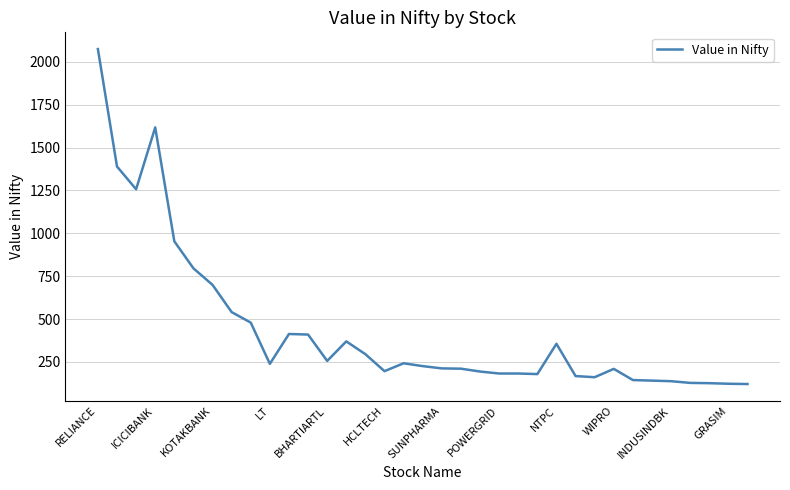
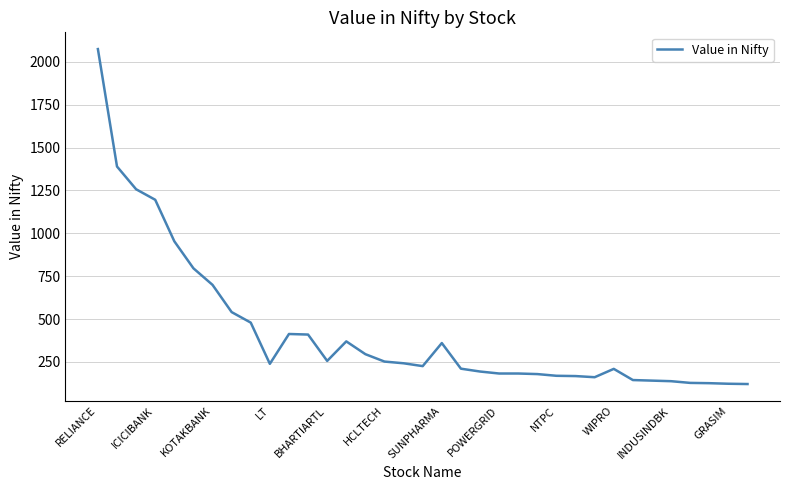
  {
    "RELIANCE": 2070,
-   "ICICIBANK": 1620,
+   "ICICIBANK": 1200,
    "KOTAKBANK": 700,
    "LT": 240,
    "BHARTIARTL": 260,
-   "HCLTECH": 200,
-   "SUNPHARMA": 210,
+   "HCLTECH": 250,
+   "SUNPHARMA": 360,
    "POWERGRID": 180,
-   "NTPC": 360,
+   "NTPC": 170,
    "WIPRO": 210,
    "INDUSINDBK": 140,
    "GRASIM": 120
  }
